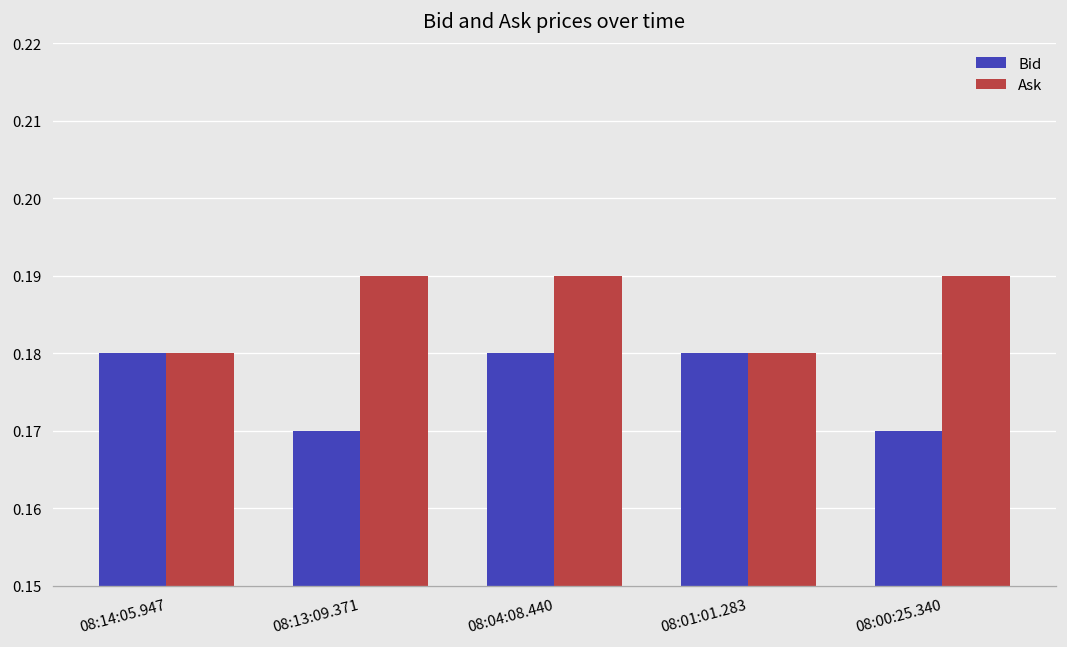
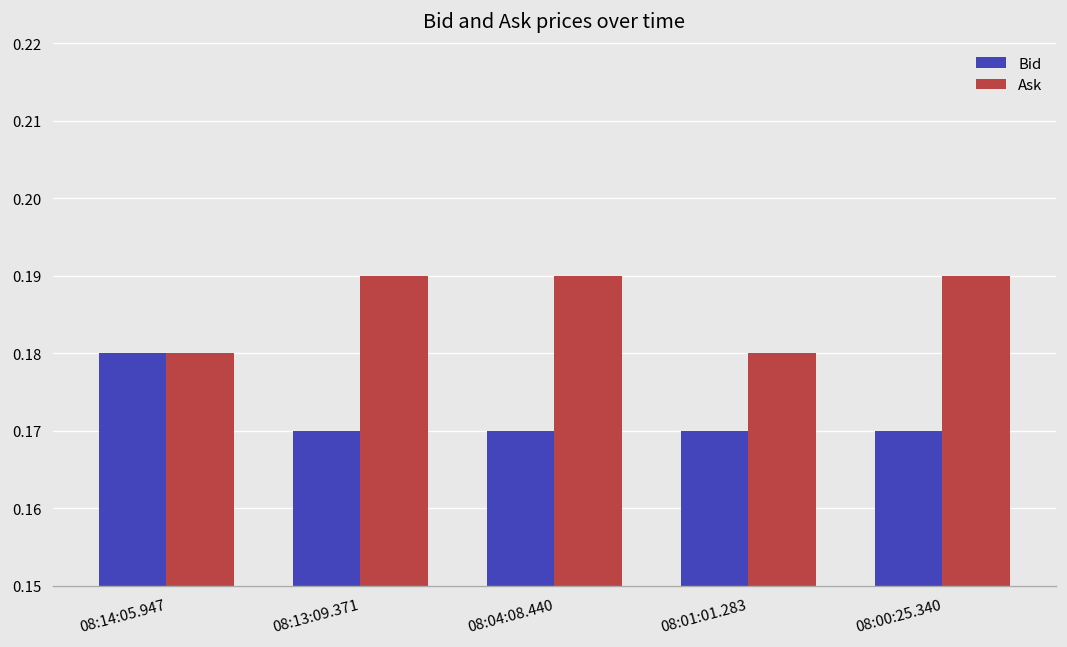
  {
    "Bid": {
      "08:14:05.947": 0.18,
      "08:13:09.371": 0.17,
-     "08:04:08.440": 0.18,
-     "08:01:01.283": 0.18,
+     "08:04:08.440": 0.17,
+     "08:01:01.283": 0.17,
      "08:00:25.340": 0.17
    },
    "Ask": {
      "08:14:05.947": 0.18,
      "08:13:09.371": 0.19,
      "08:04:08.440": 0.19,
      "08:01:01.283": 0.18,
      "08:00:25.340": 0.19
    }
  }
